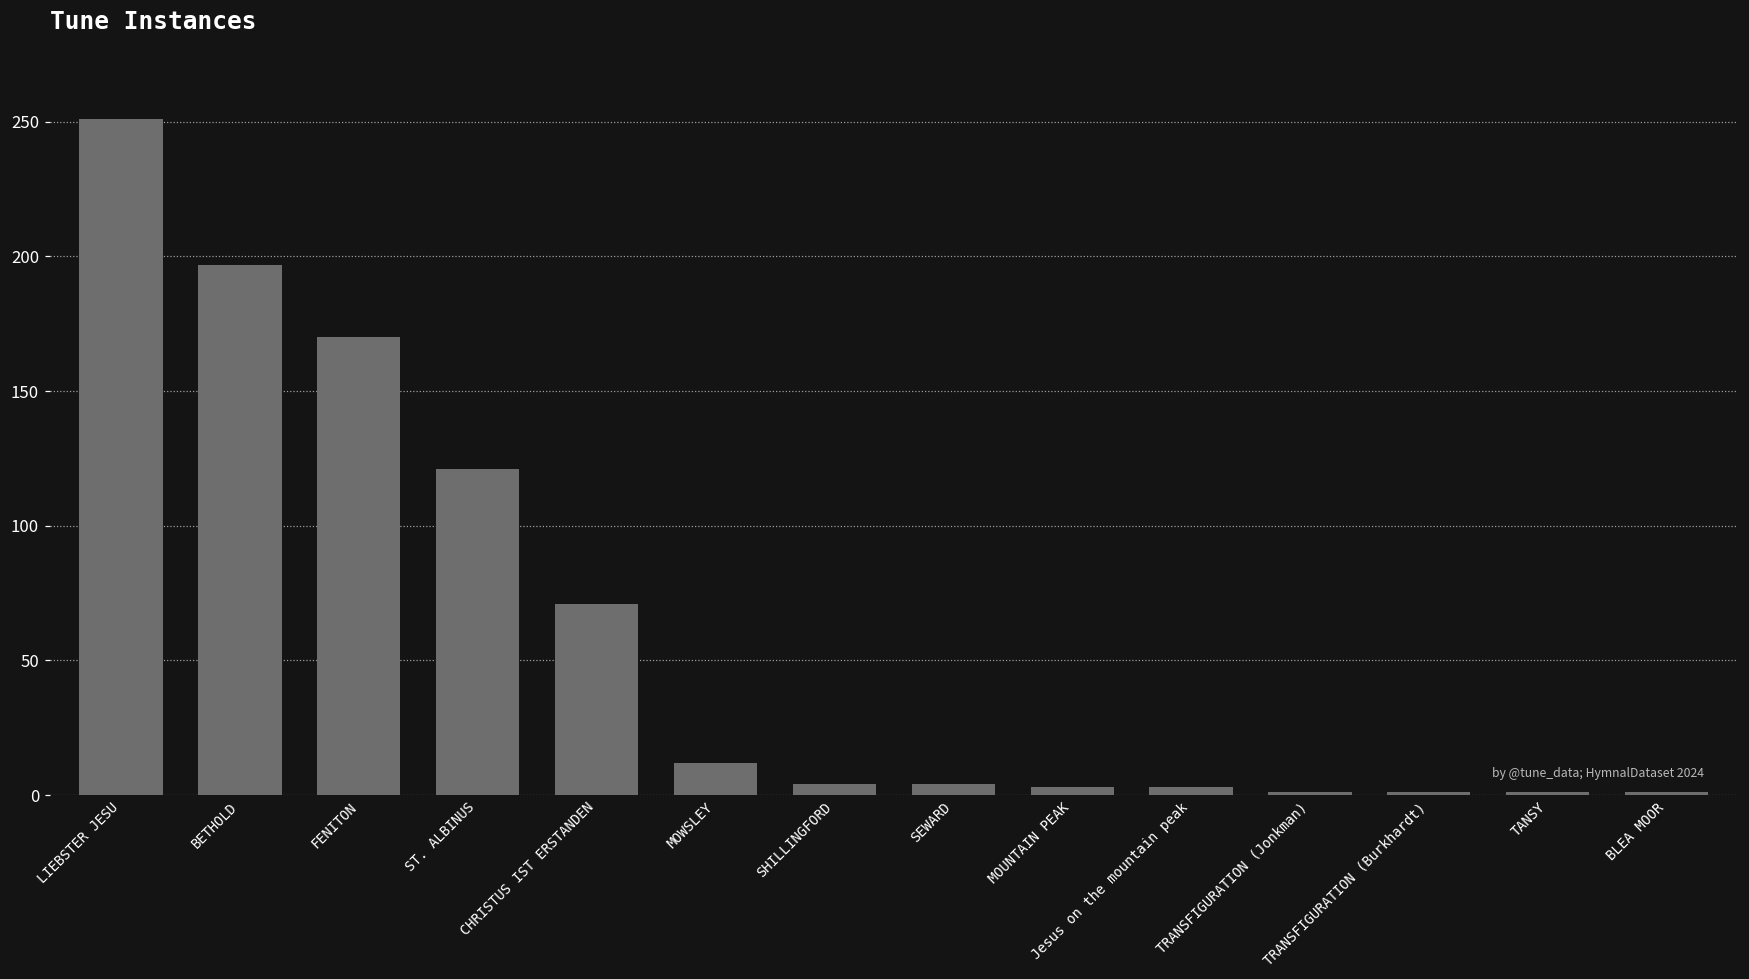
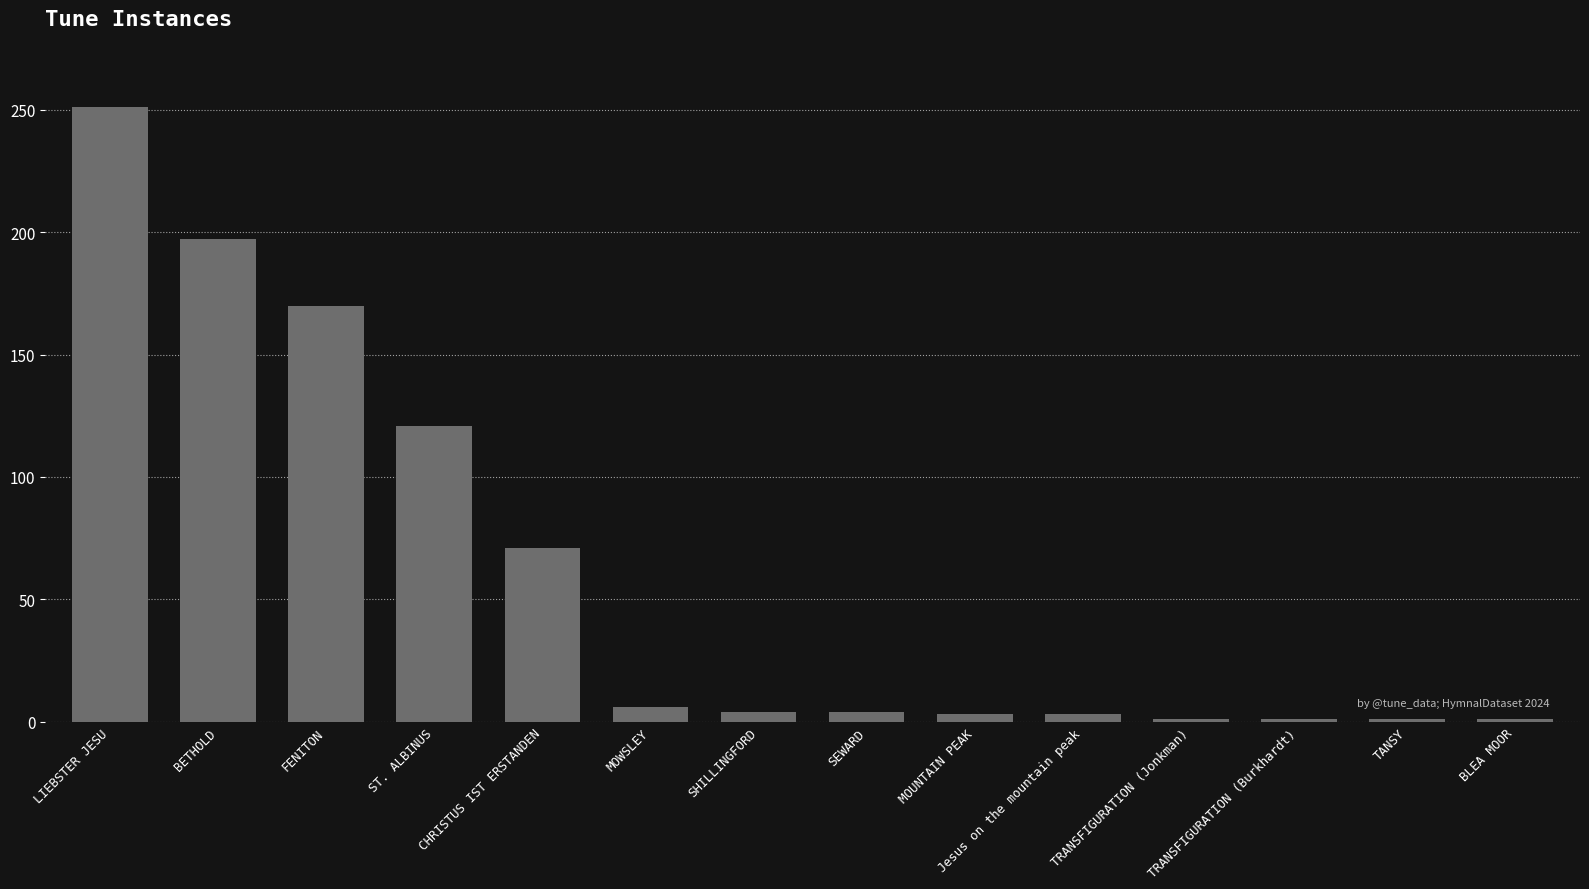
  {
    "LIEBSTER JESU": 251,
    "BETHOLD": 197,
    "FENITON": 170,
    "ST. ALBINUS": 121,
    "CHRISTUS IST ERSTANDEN": 71,
-   "MOWSLEY": 12,
+   "MOWSLEY": 6,
    "SHILLINGFORD": 4,
    "SEWARD": 4,
    "MOUNTAIN PEAK": 3,
    "Jesus on the mountain peak": 3
  }
